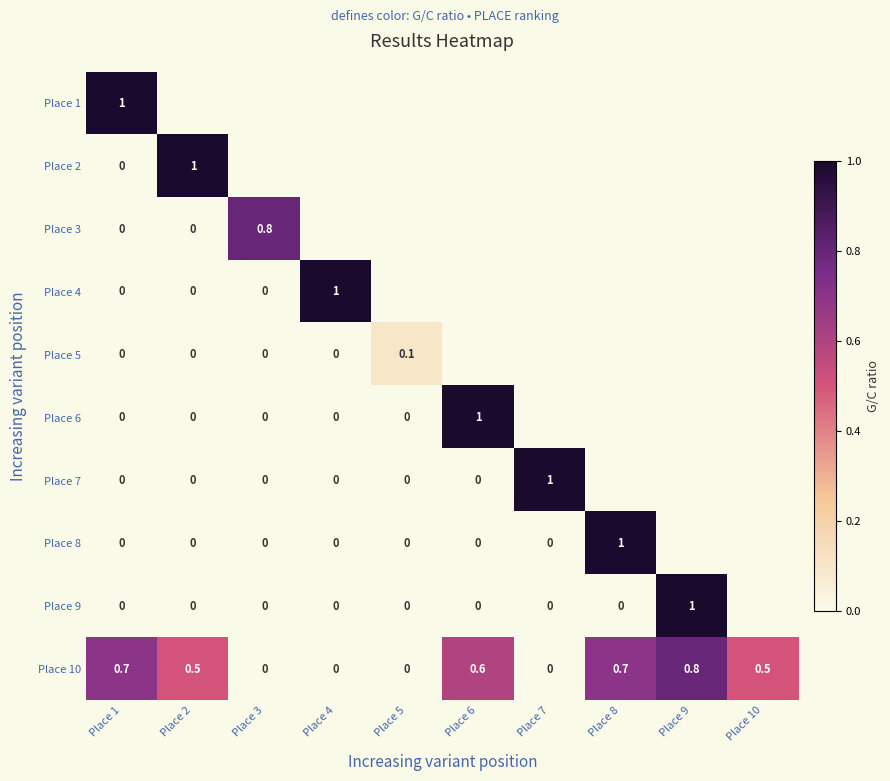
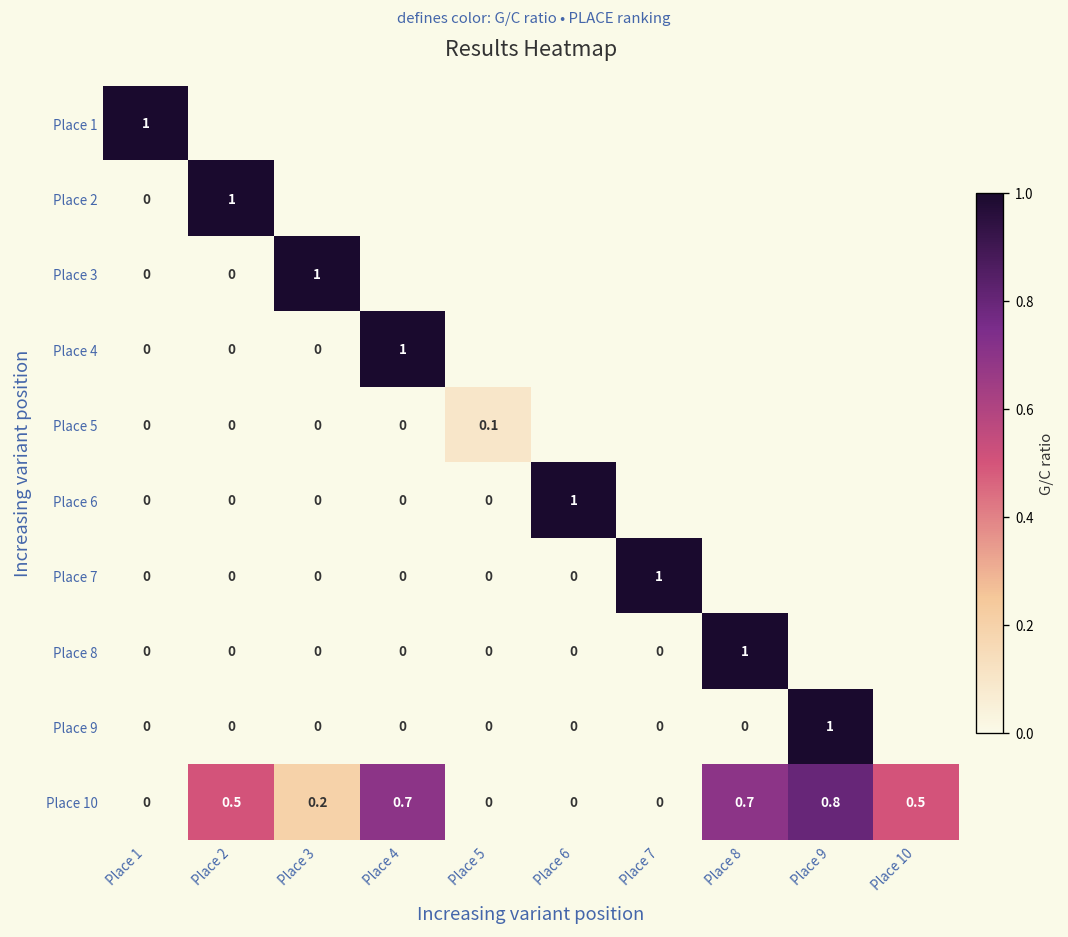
  {
    "Place 1": {
      "Place 1": 1
    },
    "Place 2": {
      "Place 1": 0,
      "Place 2": 1
    },
    "Place 3": {
      "Place 1": 0,
      "Place 2": 0,
-     "Place 3": 0.8
+     "Place 3": 1
    },
    "Place 4": {
      "Place 1": 0,
      "Place 2": 0,
      "Place 3": 0,
      "Place 4": 1
    },
    "Place 5": {
      "Place 1": 0,
      "Place 2": 0,
      "Place 3": 0,
      "Place 4": 0,
      "Place 5": 0.1
    },
    "Place 6": {
      "Place 1": 0,
      "Place 2": 0,
      "Place 3": 0,
      "Place 4": 0,
      "Place 5": 0,
      "Place 6": 1
    },
    "Place 7": {
      "Place 1": 0,
      "Place 2": 0,
      "Place 3": 0,
      "Place 4": 0,
      "Place 5": 0,
      "Place 6": 0,
      "Place 7": 1
    },
    "Place 8": {
      "Place 1": 0,
      "Place 2": 0,
      "Place 3": 0,
      "Place 4": 0,
      "Place 5": 0,
      "Place 6": 0,
      "Place 7": 0,
      "Place 8": 1
    },
    "Place 9": {
      "Place 1": 0,
      "Place 2": 0,
      "Place 3": 0,
      "Place 4": 0,
      "Place 5": 0,
      "Place 6": 0,
      "Place 7": 0,
      "Place 8": 0,
      "Place 9": 1
    },
    "Place 10": {
-     "Place 1": 0.7,
+     "Place 1": 0,
      "Place 2": 0.5,
-     "Place 3": 0,
-     "Place 4": 0,
+     "Place 3": 0.2,
+     "Place 4": 0.7,
      "Place 5": 0,
-     "Place 6": 0.6,
+     "Place 6": 0,
      "Place 7": 0,
      "Place 8": 0.7,
      "Place 9": 0.8,
      "Place 10": 0.5
    }
  }
